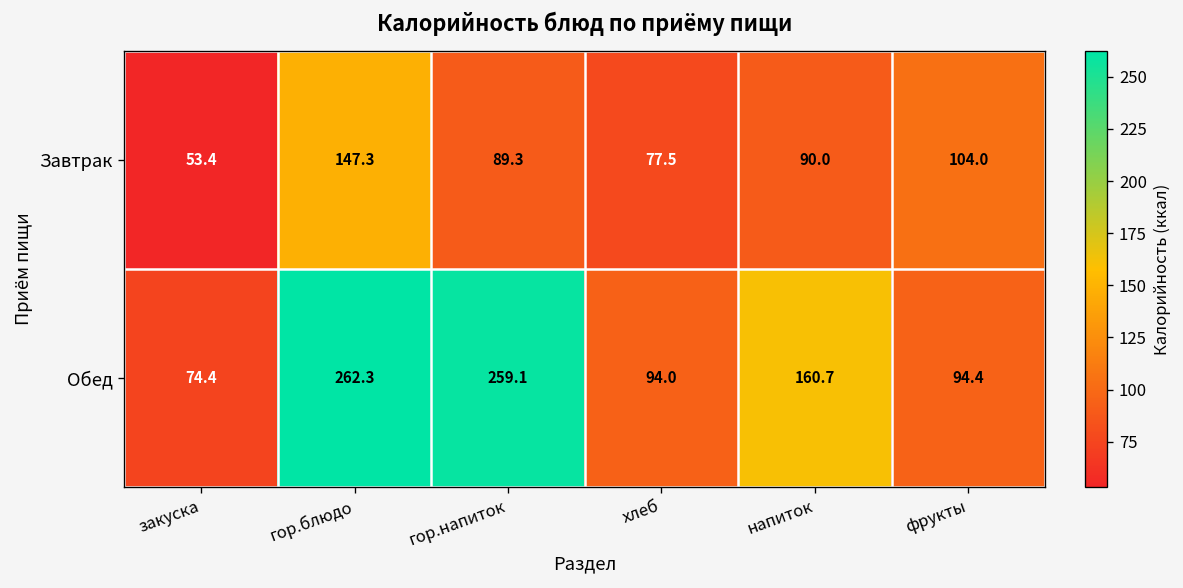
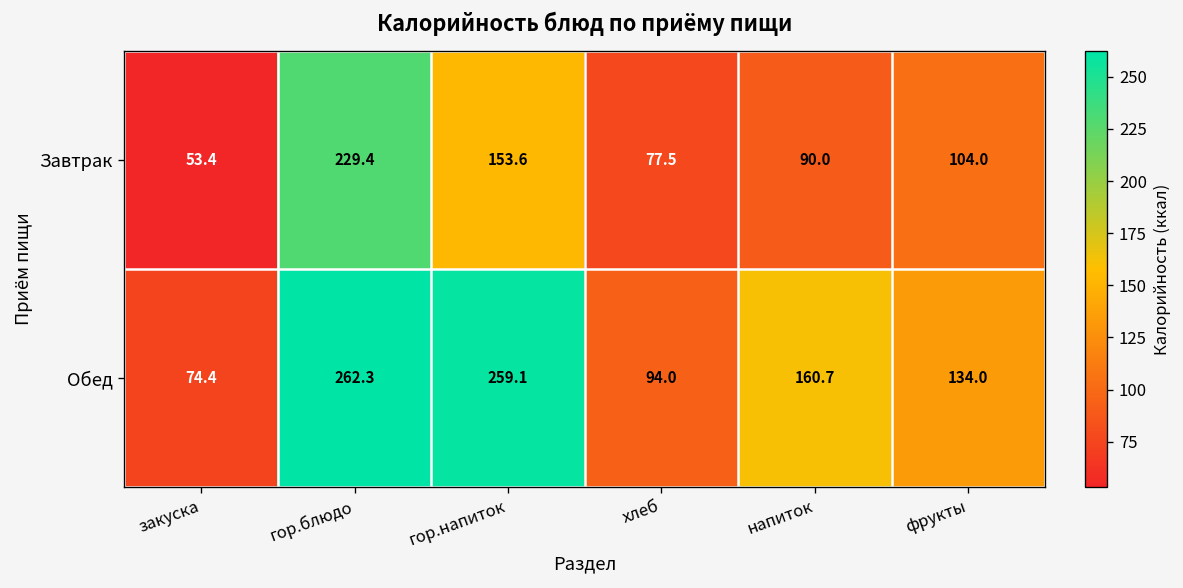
  {
    "Завтрак": {
      "закуска": 53.4,
-     "гор.блюдо": 147.3,
-     "гор.напиток": 89.3,
+     "гор.блюдо": 229.4,
+     "гор.напиток": 153.6,
      "хлеб": 77.5,
      "напиток": 90.0,
      "фрукты": 104.0
    },
    "Обед": {
      "закуска": 74.4,
      "гор.блюдо": 262.3,
      "гор.напиток": 259.1,
      "хлеб": 94.0,
      "напиток": 160.7,
-     "фрукты": 94.4
+     "фрукты": 134.0
    }
  }
